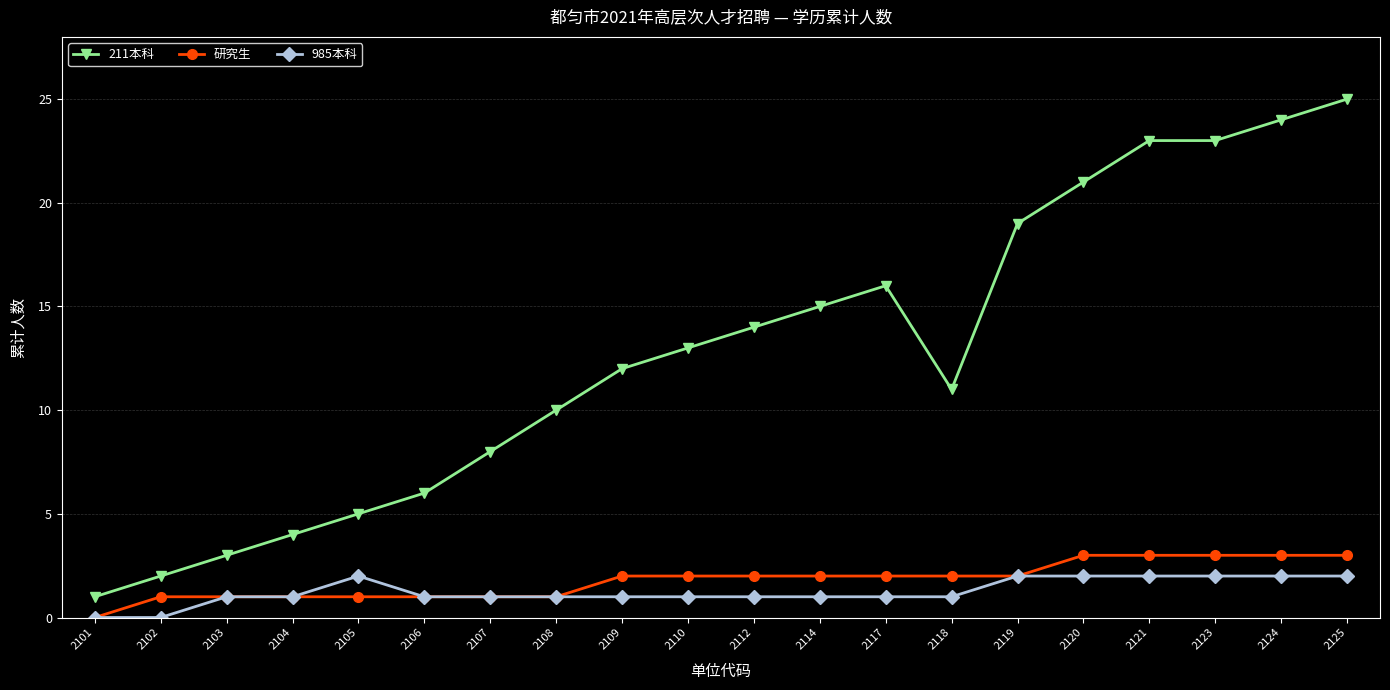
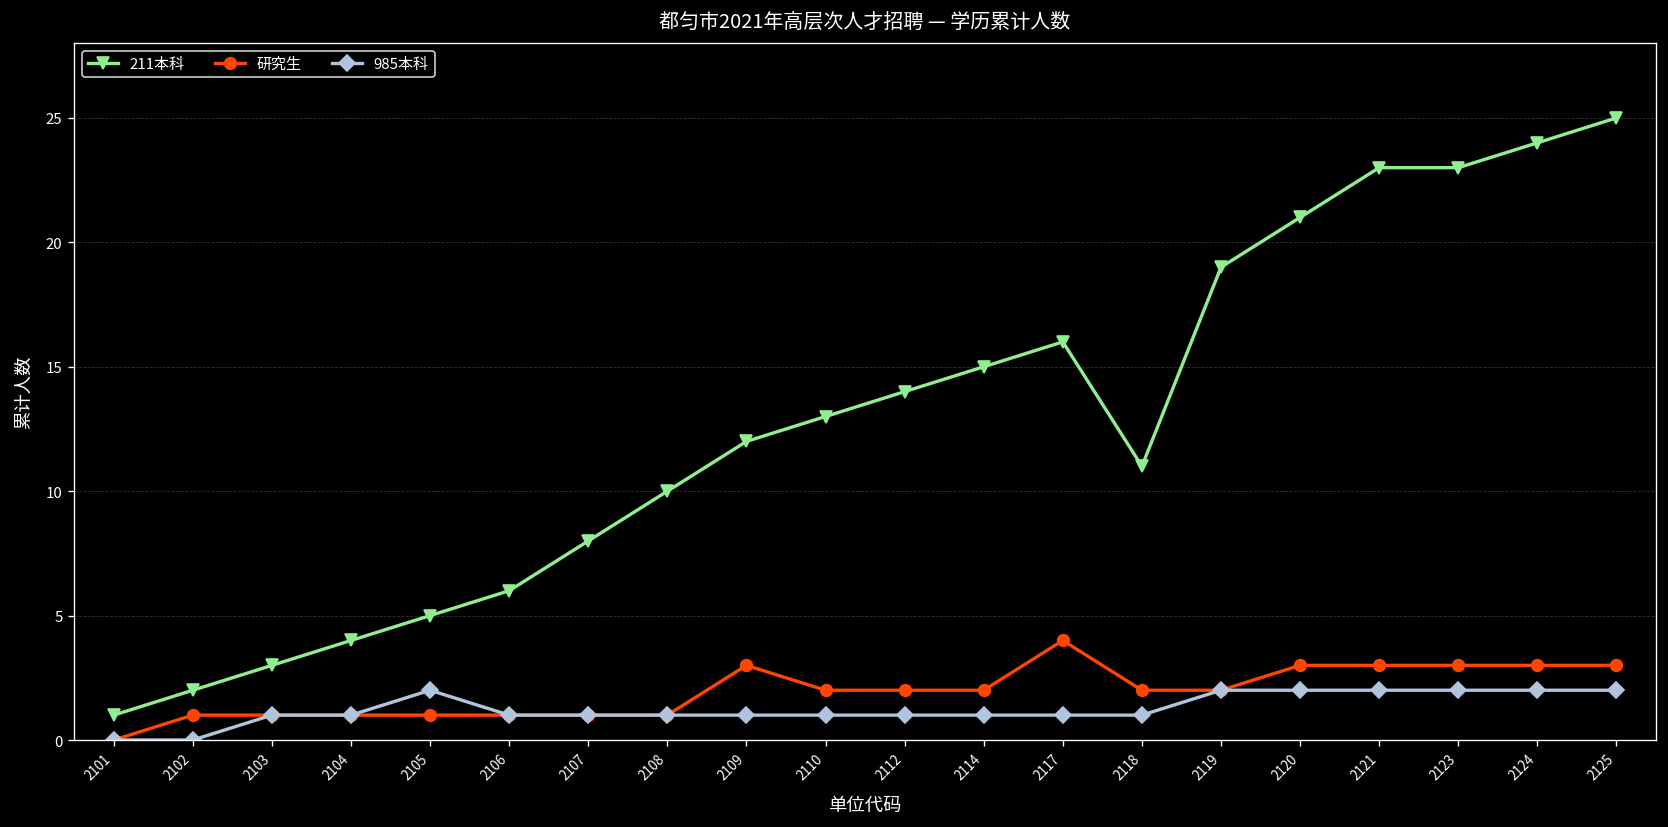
  {
    "211本科": {
      "2101": 1,
      "2102": 2,
      "2103": 3,
      "2104": 4,
      "2105": 5,
      "2106": 6,
      "2107": 8,
      "2108": 10,
      "2109": 12,
      "2110": 13,
      "2112": 14,
      "2114": 15,
      "2117": 16,
      "2118": 11,
      "2119": 19,
      "2120": 21,
      "2121": 23,
      "2123": 23,
      "2124": 24,
      "2125": 25
    },
    "研究生": {
      "2102": 1,
      "2105": 1,
-     "2109": 2,
+     "2109": 3,
      "2110": 2,
      "2112": 2,
      "2114": 2,
-     "2117": 2,
+     "2117": 4,
      "2118": 2,
      "2120": 3,
      "2121": 3,
      "2123": 3,
      "2124": 3,
      "2125": 3
    },
    "985本科": {
      "2102": 0,
      "2105": 2,
      "2109": 1,
      "2110": 1,
      "2112": 1,
      "2114": 1,
      "2117": 1,
      "2118": 1,
      "2120": 2,
      "2121": 2,
      "2123": 2,
      "2124": 2,
      "2125": 2
    }
  }
